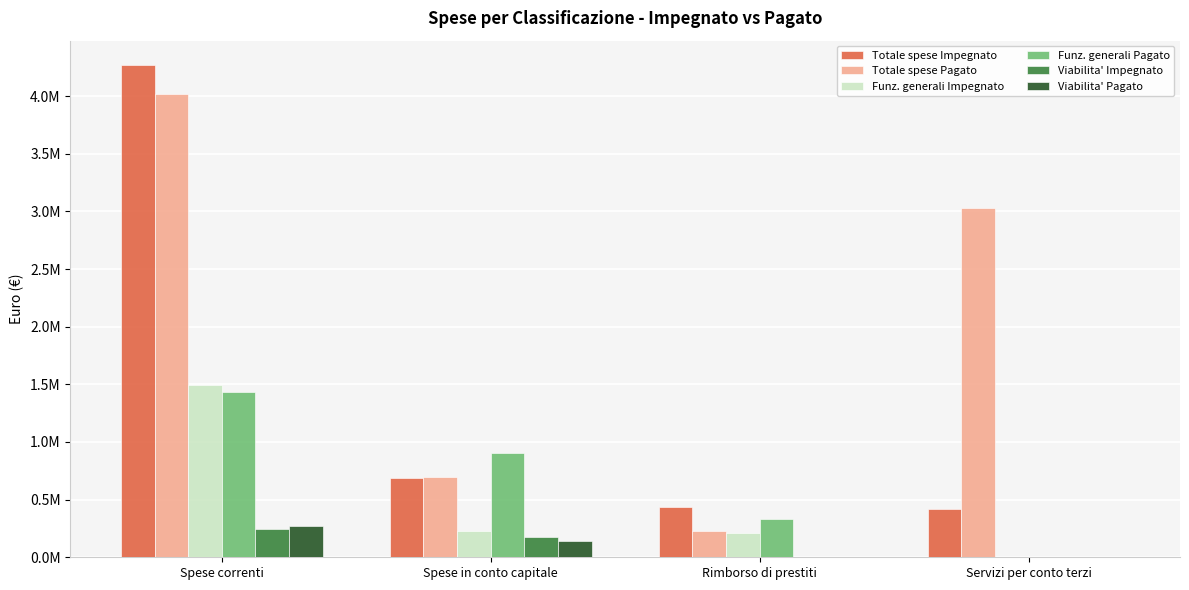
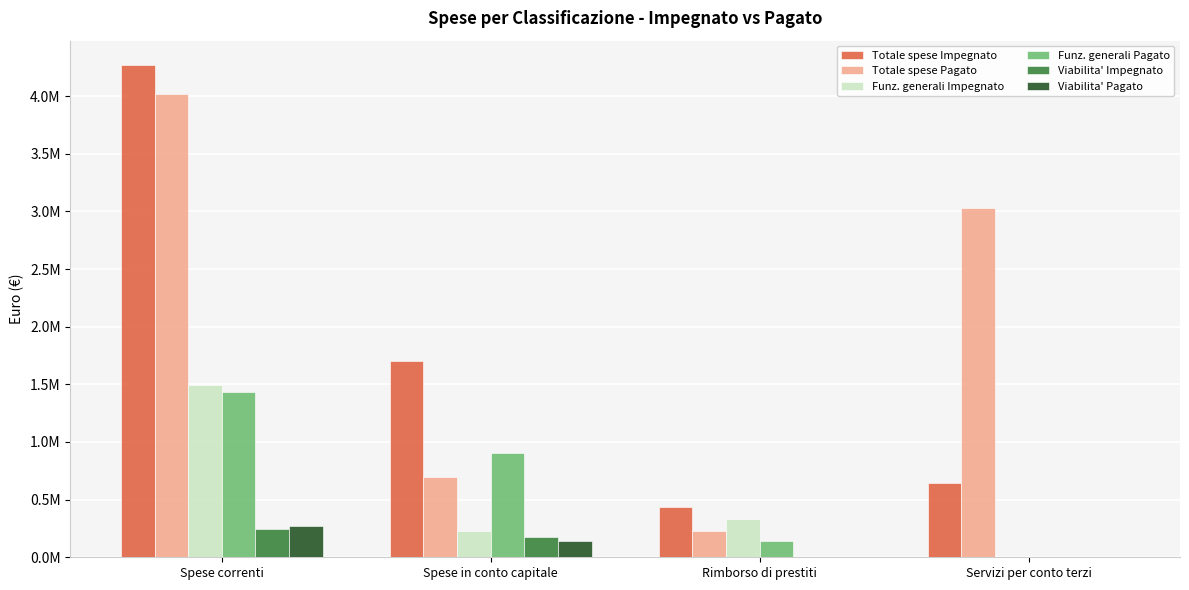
  {
    "Totale spese Impegnato": {
      "Spese correnti": 4270000,
-     "Spese in conto capitale": 690000,
+     "Spese in conto capitale": 1700000,
      "Rimborso di prestiti": 440000,
-     "Servizi per conto terzi": 420000
+     "Servizi per conto terzi": 640000
    },
    "Totale spese Pagato": {
      "Spese correnti": 4010000,
      "Spese in conto capitale": 690000,
      "Rimborso di prestiti": 230000,
      "Servizi per conto terzi": 3030000
    },
    "Funz. generali Impegnato": {
      "Spese correnti": 1500000,
      "Spese in conto capitale": 230000,
-     "Rimborso di prestiti": 210000,
+     "Rimborso di prestiti": 330000,
      "Servizi per conto terzi": 0
    },
    "Funz. generali Pagato": {
      "Spese correnti": 1440000,
      "Spese in conto capitale": 910000,
-     "Rimborso di prestiti": 330000,
+     "Rimborso di prestiti": 140000,
      "Servizi per conto terzi": 0
    }
  }
